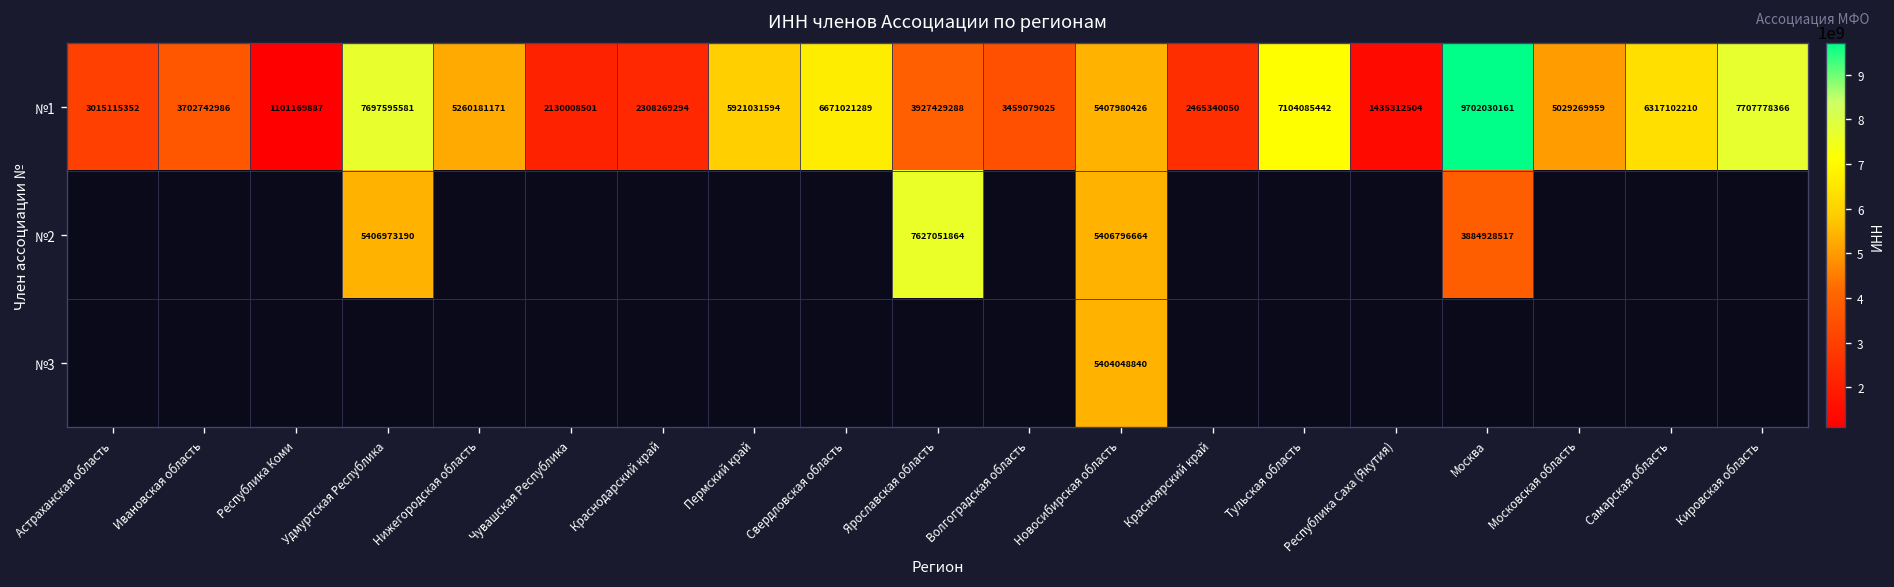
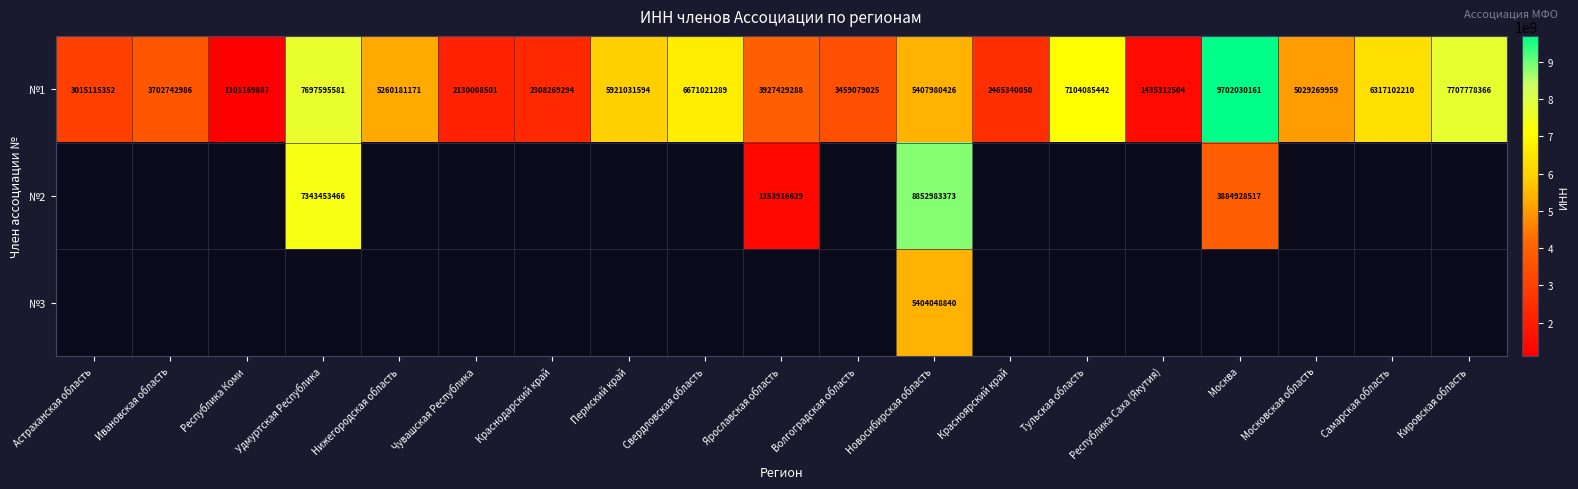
  {
    "№1": {
      "Астраханская область": 3015115352,
      "Ивановская область": 3702742986,
      "Республика Коми": 1101169887,
      "Удмуртская Республика": 7697595581,
      "Нижегородская область": 5260181171,
      "Чувашская Республика": 2130008501,
      "Краснодарский край": 2308269294,
      "Пермский край": 5921031594,
      "Свердловская область": 6671021289,
      "Ярославская область": 3927429288,
      "Волгоградская область": 3459079025,
      "Новосибирская область": 5407980426,
      "Красноярский край": 2465340050,
      "Тульская область": 7104085442,
      "Республика Саха (Якутия)": 1435312504,
      "Москва": 9702030161,
      "Московская область": 5029269959,
      "Самарская область": 6317102210,
      "Кировская область": 7707778366
    },
    "№2": {
-     "Удмуртская Республика": 5406973190,
-     "Ярославская область": 7627051864,
-     "Новосибирская область": 5406796664,
+     "Удмуртская Республика": 7343453466,
+     "Ярославская область": 1353916629,
+     "Новосибирская область": 8852983373,
      "Москва": 3884928517
    },
    "№3": {
      "Новосибирская область": 5404048840
    }
  }
